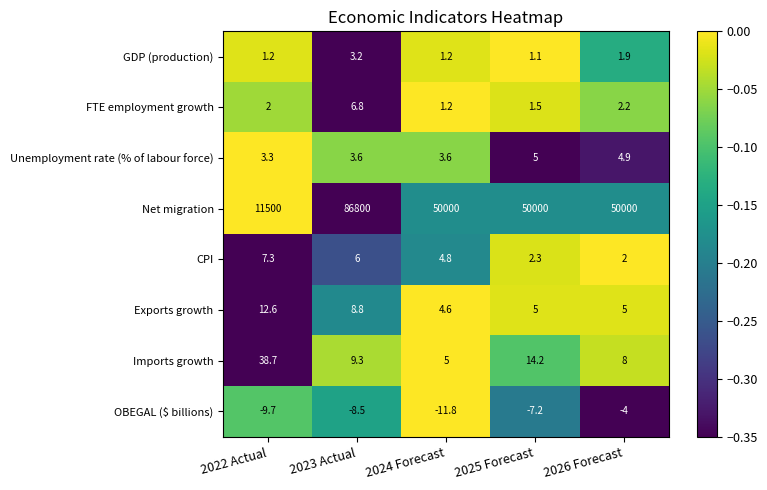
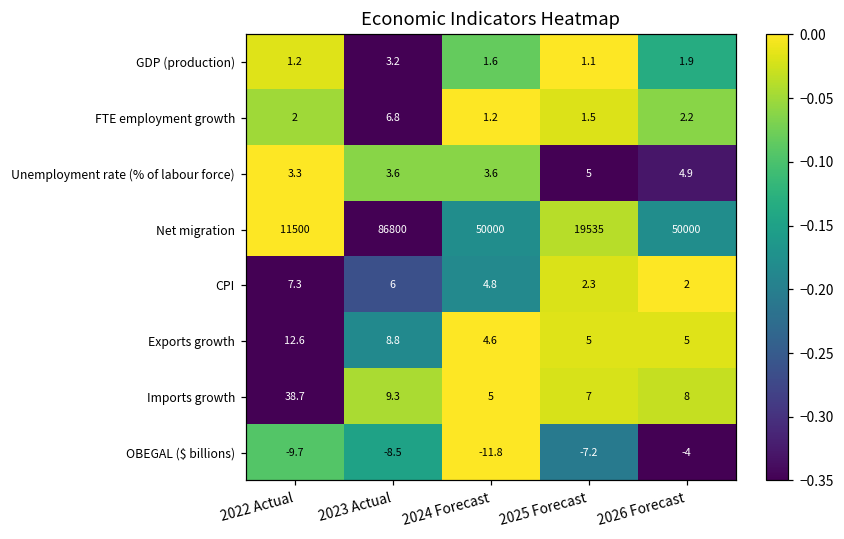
  {
    "GDP (production)": {
      "2022 Actual": 1.2,
      "2023 Actual": 3.2,
-     "2024 Forecast": 1.2,
+     "2024 Forecast": 1.6,
      "2025 Forecast": 1.1,
      "2026 Forecast": 1.9
    },
    "FTE employment growth": {
      "2022 Actual": 2,
      "2023 Actual": 6.8,
      "2024 Forecast": 1.2,
      "2025 Forecast": 1.5,
      "2026 Forecast": 2.2
    },
    "Unemployment rate (% of labour force)": {
      "2022 Actual": 3.3,
      "2023 Actual": 3.6,
      "2024 Forecast": 3.6,
      "2025 Forecast": 5,
      "2026 Forecast": 4.9
    },
    "Net migration": {
      "2022 Actual": 11500,
      "2023 Actual": 86800,
      "2024 Forecast": 50000,
-     "2025 Forecast": 50000,
+     "2025 Forecast": 19535,
      "2026 Forecast": 50000
    },
    "CPI": {
      "2022 Actual": 7.3,
      "2023 Actual": 6,
      "2024 Forecast": 4.8,
      "2025 Forecast": 2.3,
      "2026 Forecast": 2
    },
    "Exports growth": {
      "2022 Actual": 12.6,
      "2023 Actual": 8.8,
      "2024 Forecast": 4.6,
      "2025 Forecast": 5,
      "2026 Forecast": 5
    },
    "Imports growth": {
      "2022 Actual": 38.7,
      "2023 Actual": 9.3,
      "2024 Forecast": 5,
-     "2025 Forecast": 14.2,
+     "2025 Forecast": 7,
      "2026 Forecast": 8
    },
    "OBEGAL ($ billions)": {
      "2022 Actual": -9.7,
      "2023 Actual": -8.5,
      "2024 Forecast": -11.8,
      "2025 Forecast": -7.2,
      "2026 Forecast": -4
    }
  }
